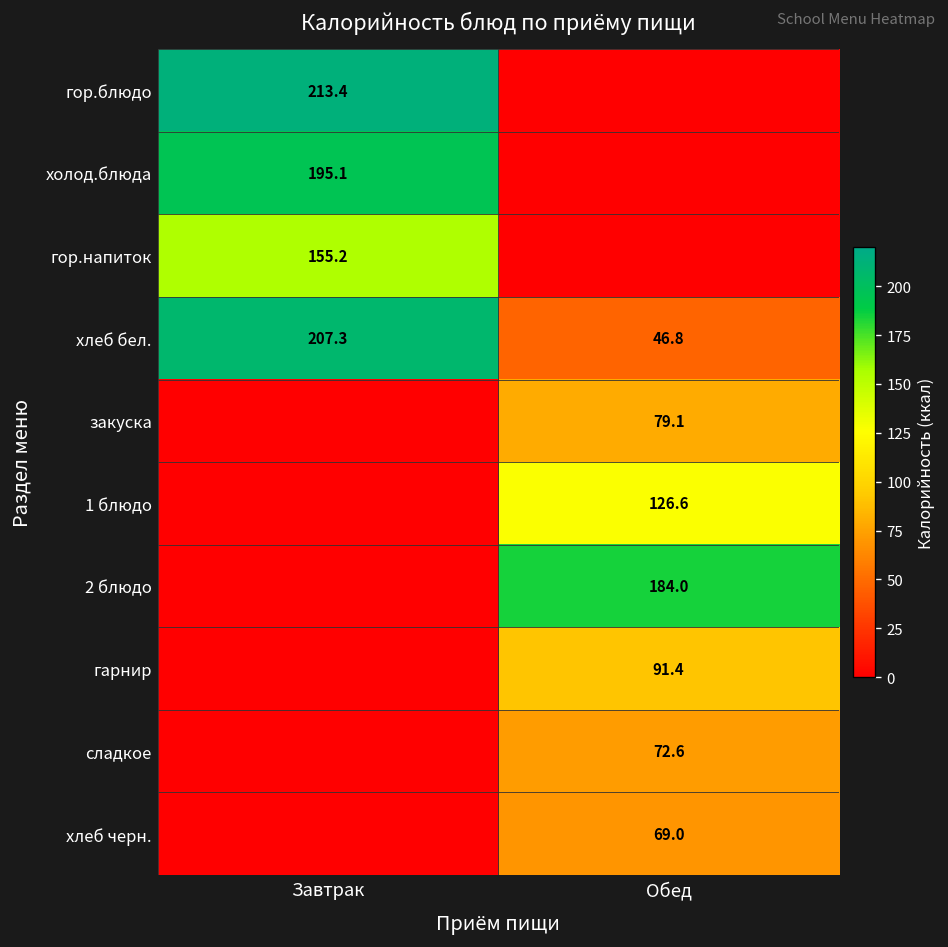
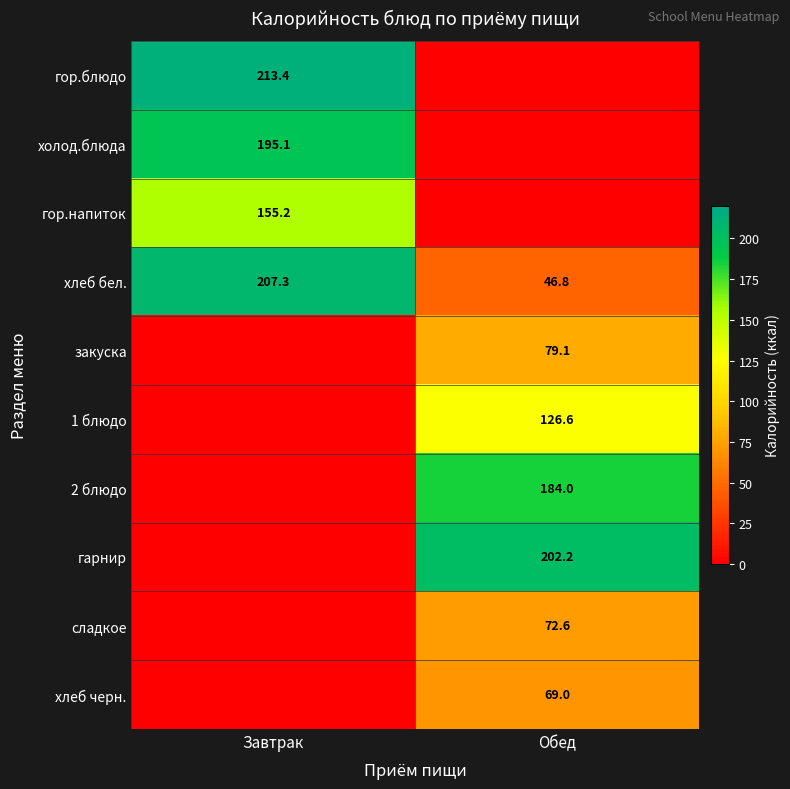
  {
    "гор.блюдо": {
      "Завтрак": 213.4
    },
    "холод.блюда": {
      "Завтрак": 195.1
    },
    "гор.напиток": {
      "Завтрак": 155.2
    },
    "хлеб бел.": {
      "Завтрак": 207.3,
      "Обед": 46.8
    },
    "закуска": {
      "Обед": 79.1
    },
    "1 блюдо": {
      "Обед": 126.6
    },
    "2 блюдо": {
      "Обед": 184.0
    },
    "гарнир": {
-     "Обед": 91.4
+     "Обед": 202.2
    },
    "сладкое": {
      "Обед": 72.6
    },
    "хлеб черн.": {
      "Обед": 69.0
    }
  }
